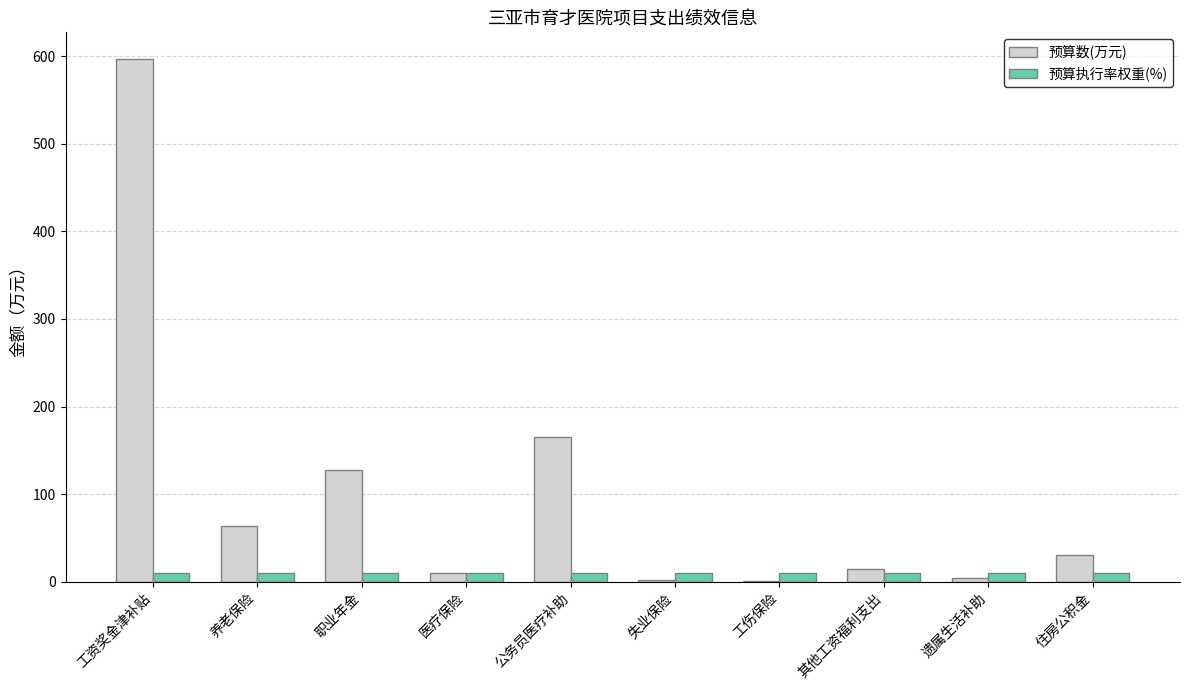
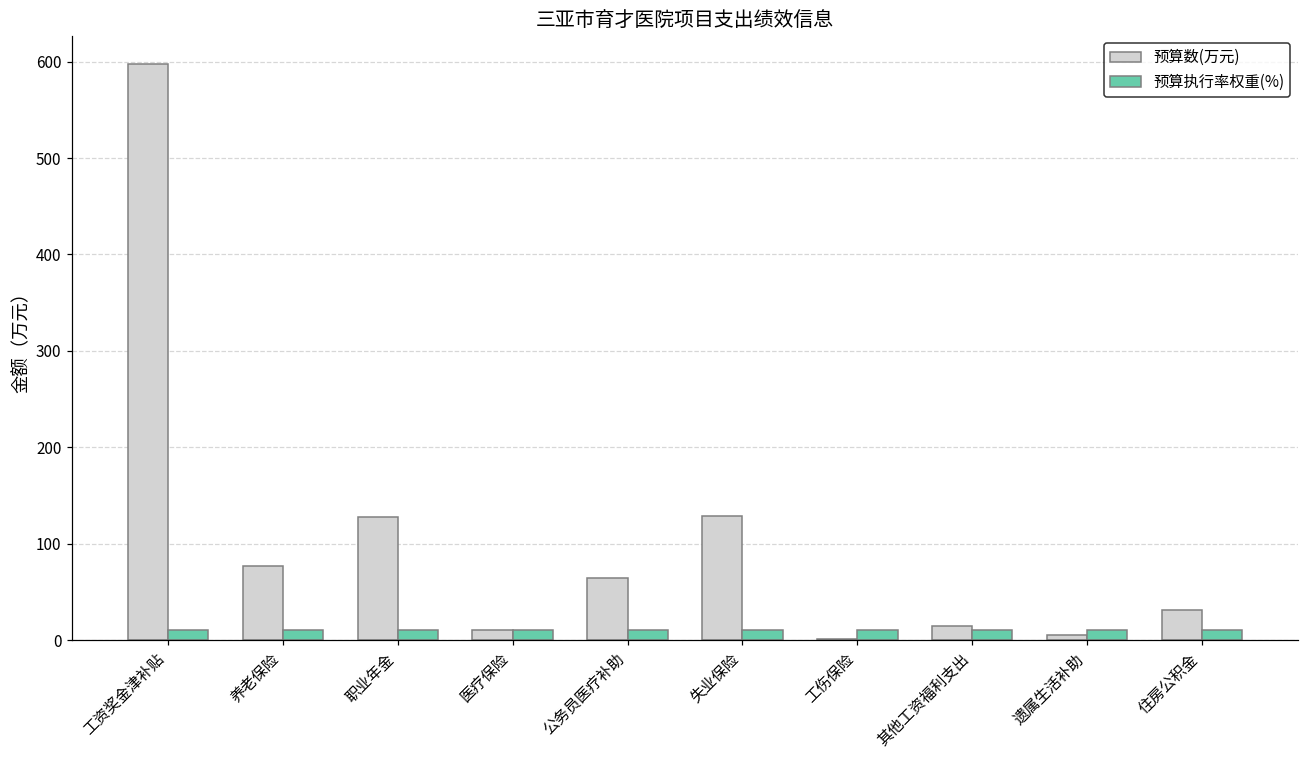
  {
    "预算数(万元)": {
      "工资奖金津补贴": 600,
-     "养老保险": 60,
+     "养老保险": 80,
      "职业年金": 130,
      "医疗保险": 10,
-     "公务员医疗补助": 170,
-     "失业保险": 0,
+     "公务员医疗补助": 60,
+     "失业保险": 130,
      "其他工资福利支出": 20,
      "遗属生活补助": 0,
      "住房公积金": 30
    },
    "预算执行率权重(%)": {
      "工资奖金津补贴": 10,
      "养老保险": 10,
      "职业年金": 10,
      "医疗保险": 10,
      "公务员医疗补助": 10,
      "失业保险": 10,
      "工伤保险": 10,
      "其他工资福利支出": 10,
      "遗属生活补助": 10,
      "住房公积金": 10
    }
  }
